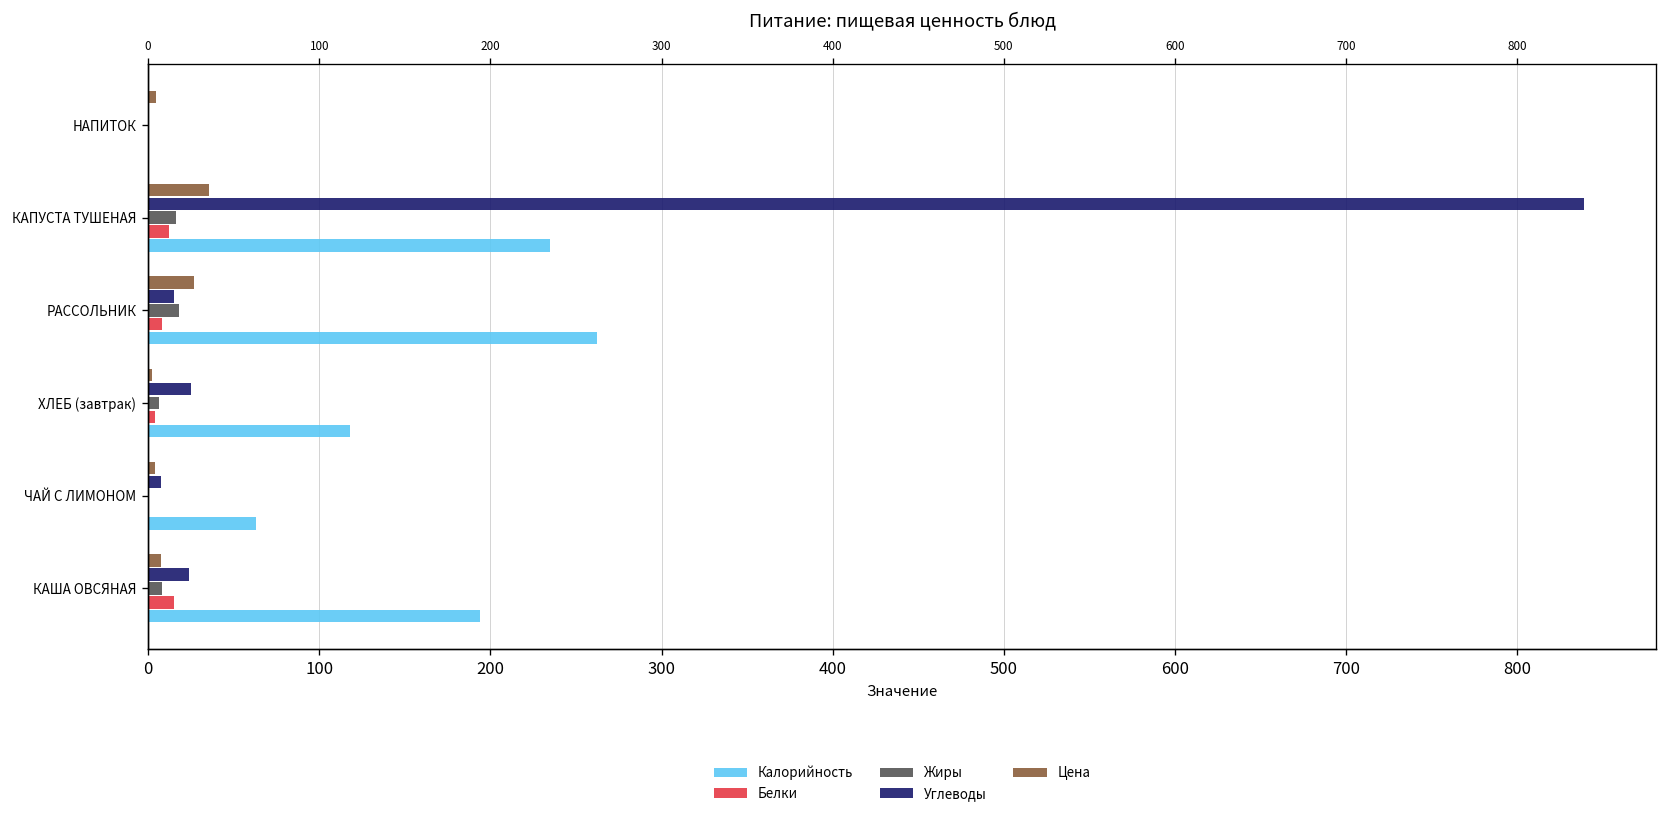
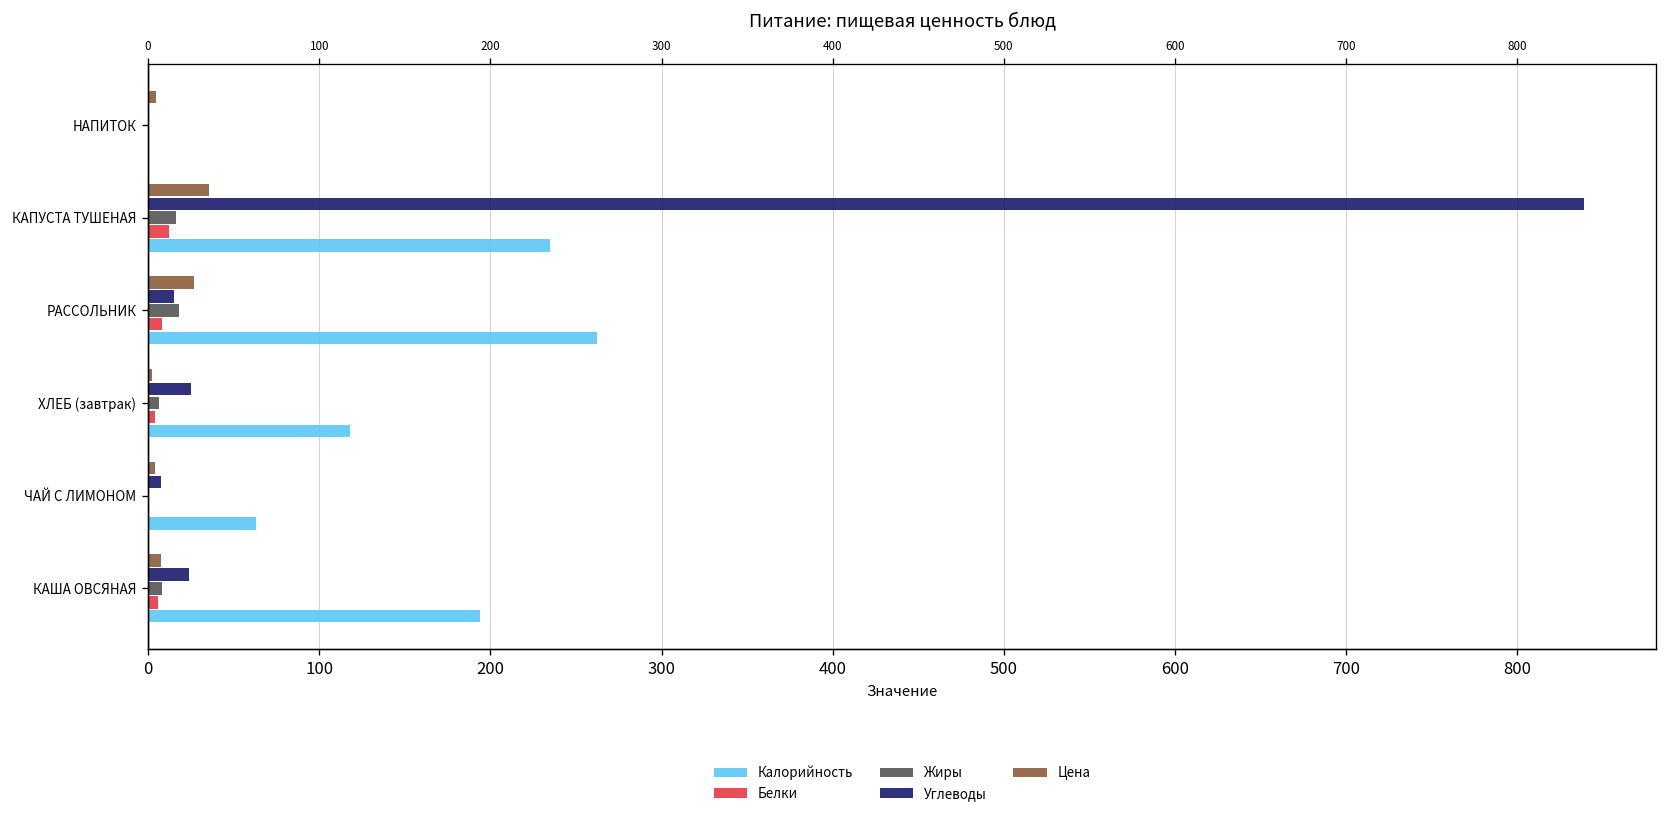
  {
    "Калорийность": {
      "НАПИТОК": 0,
      "КАПУСТА ТУШЕНАЯ": 235,
      "РАССОЛЬНИК": 262,
      "ХЛЕБ (завтрак)": 118,
      "ЧАЙ С ЛИМОНОМ": 63,
      "КАША ОВСЯНАЯ": 194
    },
    "Белки": {
      "НАПИТОК": 0,
      "КАПУСТА ТУШЕНАЯ": 12,
      "РАССОЛЬНИК": 8,
      "ХЛЕБ (завтрак)": 4,
-     "КАША ОВСЯНАЯ": 15
+     "КАША ОВСЯНАЯ": 6
    },
    "Жиры": {
      "НАПИТОК": 0,
      "КАПУСТА ТУШЕНАЯ": 17,
      "РАССОЛЬНИК": 18,
      "ХЛЕБ (завтрак)": 7,
      "ЧАЙ С ЛИМОНОМ": 0,
      "КАША ОВСЯНАЯ": 8
    },
    "Углеводы": {
      "НАПИТОК": 0,
      "КАПУСТА ТУШЕНАЯ": 839,
      "РАССОЛЬНИК": 15,
      "ХЛЕБ (завтрак)": 25,
      "ЧАЙ С ЛИМОНОМ": 8,
      "КАША ОВСЯНАЯ": 24
    },
    "Цена": {
      "НАПИТОК": 5,
      "КАПУСТА ТУШЕНАЯ": 36,
      "РАССОЛЬНИК": 27,
      "ХЛЕБ (завтрак)": 2,
      "ЧАЙ С ЛИМОНОМ": 4,
      "КАША ОВСЯНАЯ": 8
    }
  }
